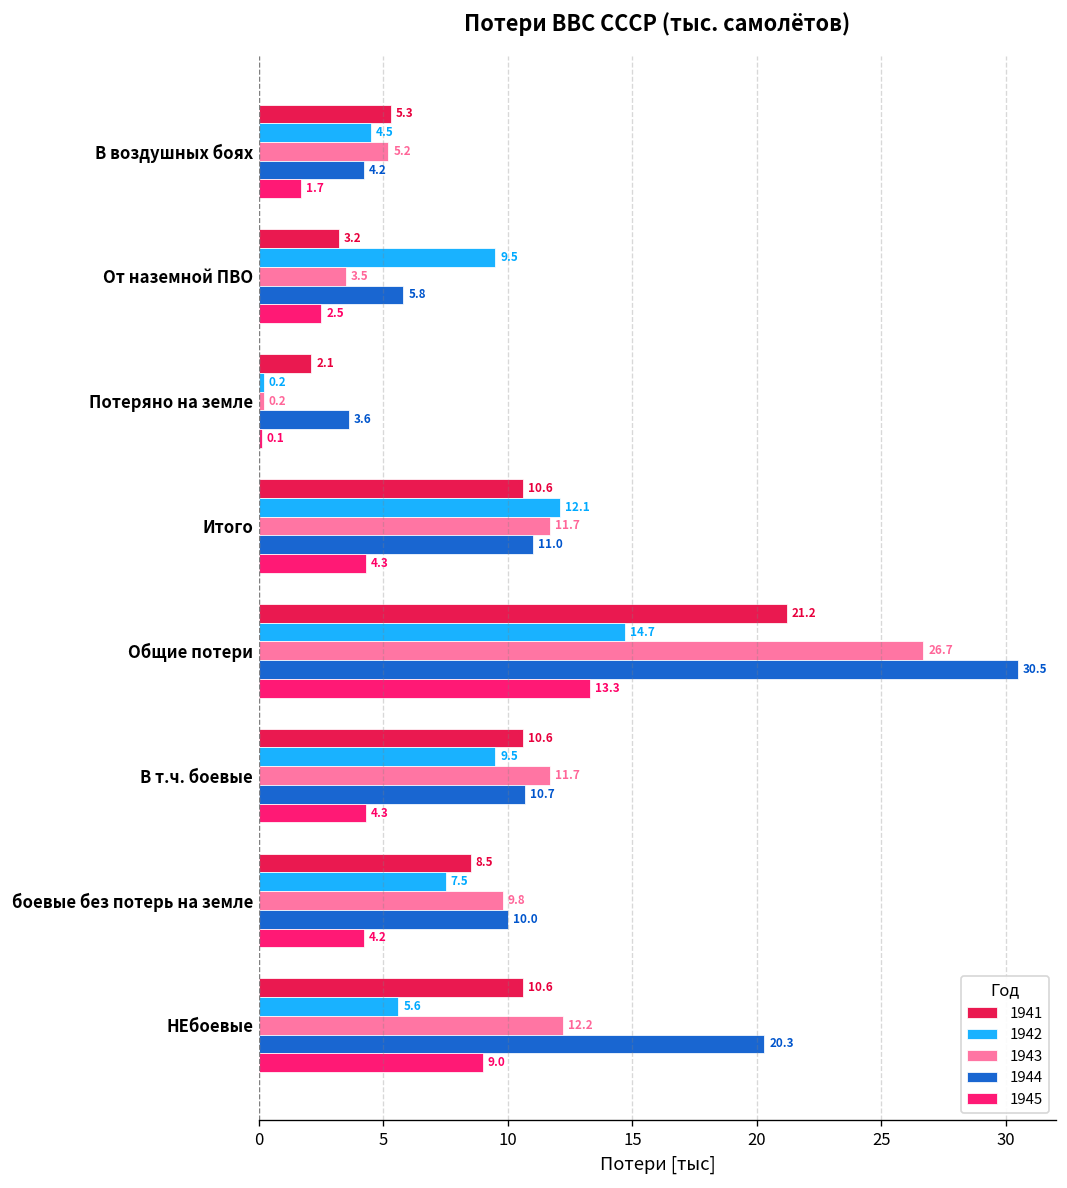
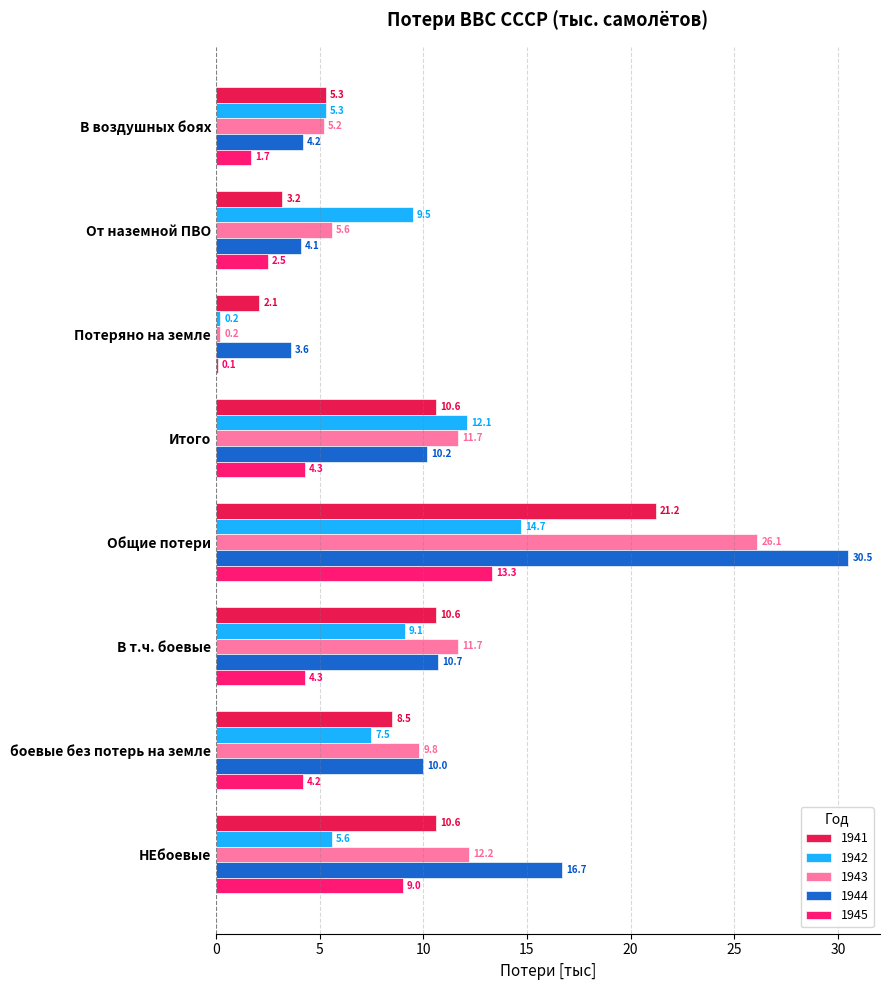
  {
    "1942": {
-     "В воздушных боях": 4.5,
+     "В воздушных боях": 5.3,
      "От наземной ПВО": 9.5,
      "Потеряно на земле": 0.2,
      "Итого": 12.1,
      "Общие потери": 14.7,
-     "В т.ч. боевые": 9.5,
+     "В т.ч. боевые": 9.1,
      "боевые без потерь на земле": 7.5,
      "НЕбоевые": 5.6
    },
    "1943": {
      "В воздушных боях": 5.2,
-     "От наземной ПВО": 3.5,
+     "От наземной ПВО": 5.6,
      "Потеряно на земле": 0.2,
      "Итого": 11.7,
-     "Общие потери": 26.7,
+     "Общие потери": 26.1,
      "В т.ч. боевые": 11.7,
      "боевые без потерь на земле": 9.8,
      "НЕбоевые": 12.2
    },
    "1944": {
      "В воздушных боях": 4.2,
-     "От наземной ПВО": 5.8,
+     "От наземной ПВО": 4.1,
      "Потеряно на земле": 3.6,
-     "Итого": 11.0,
+     "Итого": 10.2,
      "Общие потери": 30.5,
      "В т.ч. боевые": 10.7,
      "боевые без потерь на земле": 10.0,
-     "НЕбоевые": 20.3
+     "НЕбоевые": 16.7
    }
  }
